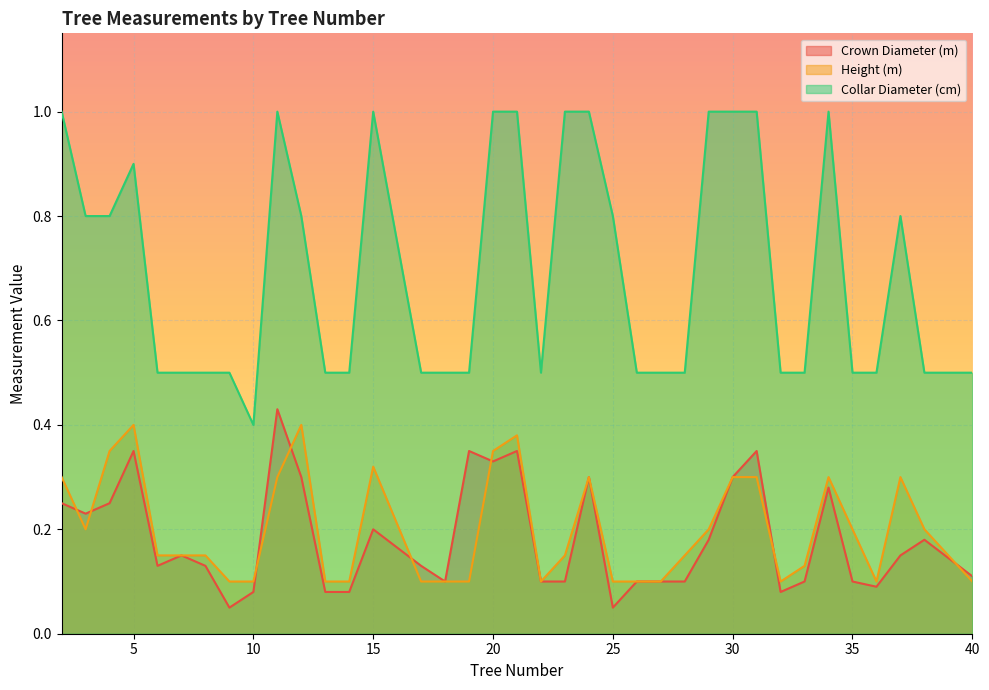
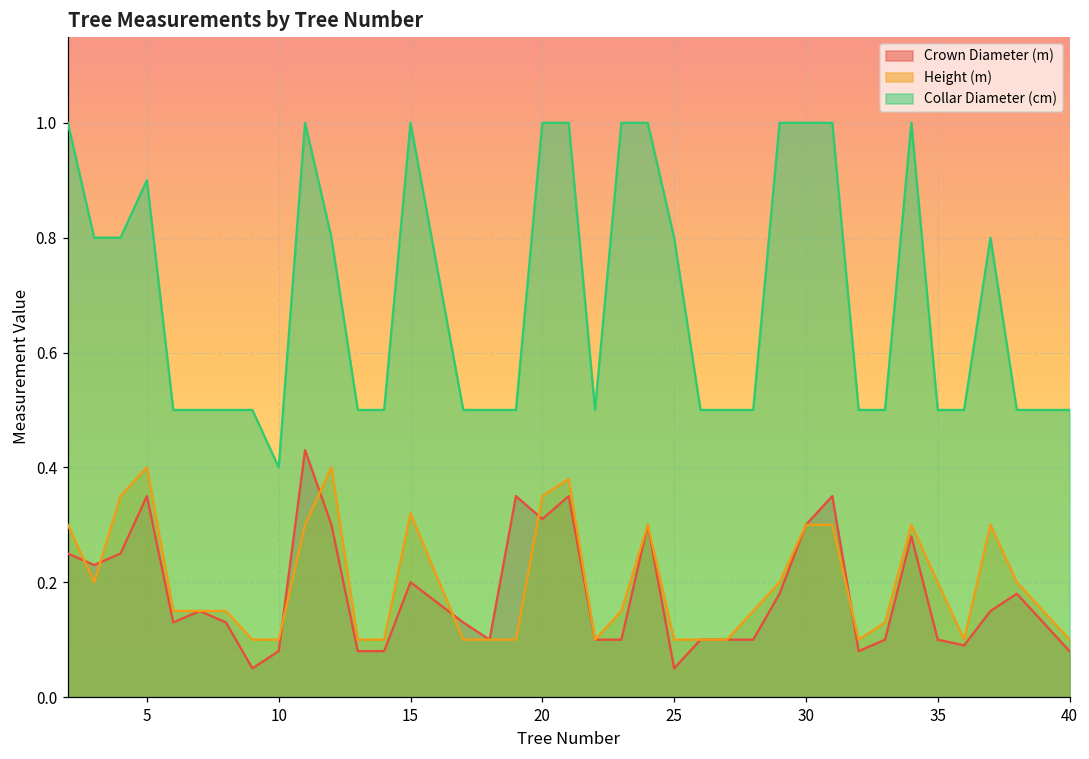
  {
    "Crown Diameter (m)": {
      "5": 0.35,
      "10": 0.08,
      "15": 0.20,
-     "20": 0.33,
+     "20": 0.31,
      "25": 0.05,
      "35": 0.10,
-     "40": 0.11
+     "40": 0.08
    },
    "Height (m)": {
      "5": 0.40,
      "10": 0.10,
      "15": 0.32,
      "20": 0.35,
      "25": 0.10,
      "35": 0.20,
      "40": 0.10
    },
    "Collar Diameter (cm)": {
      "5": 0.90,
      "10": 0.40,
      "15": 1.00,
      "20": 1.00,
      "25": 0.80,
      "30": 1.00,
      "35": 0.50,
      "40": 0.50
    }
  }
